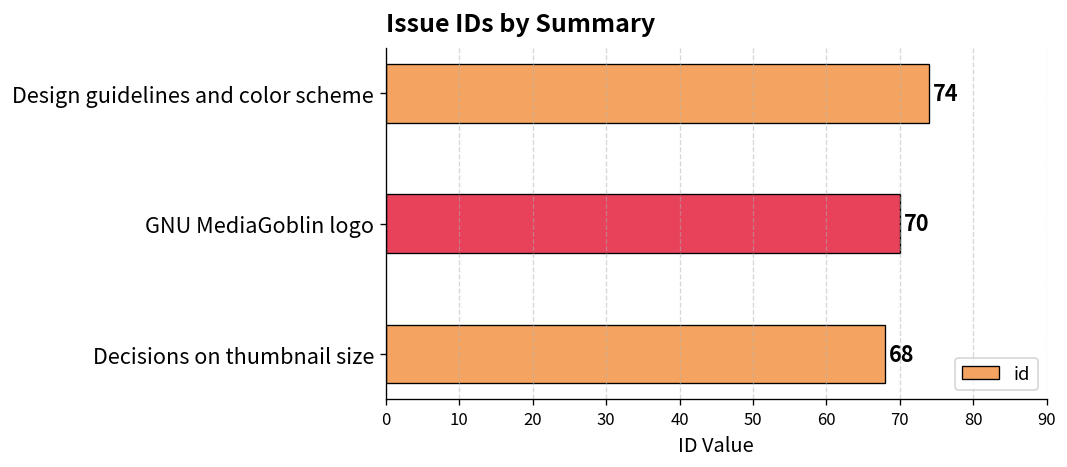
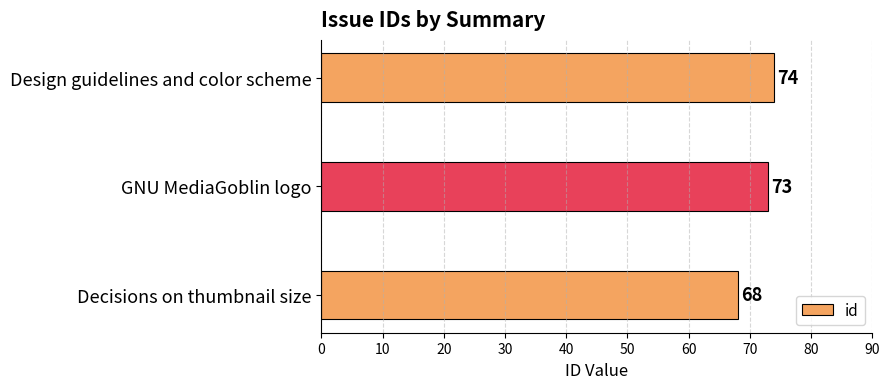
  {
    "Design guidelines and color scheme": 74,
-   "GNU MediaGoblin logo": 70,
+   "GNU MediaGoblin logo": 73,
    "Decisions on thumbnail size": 68
  }
